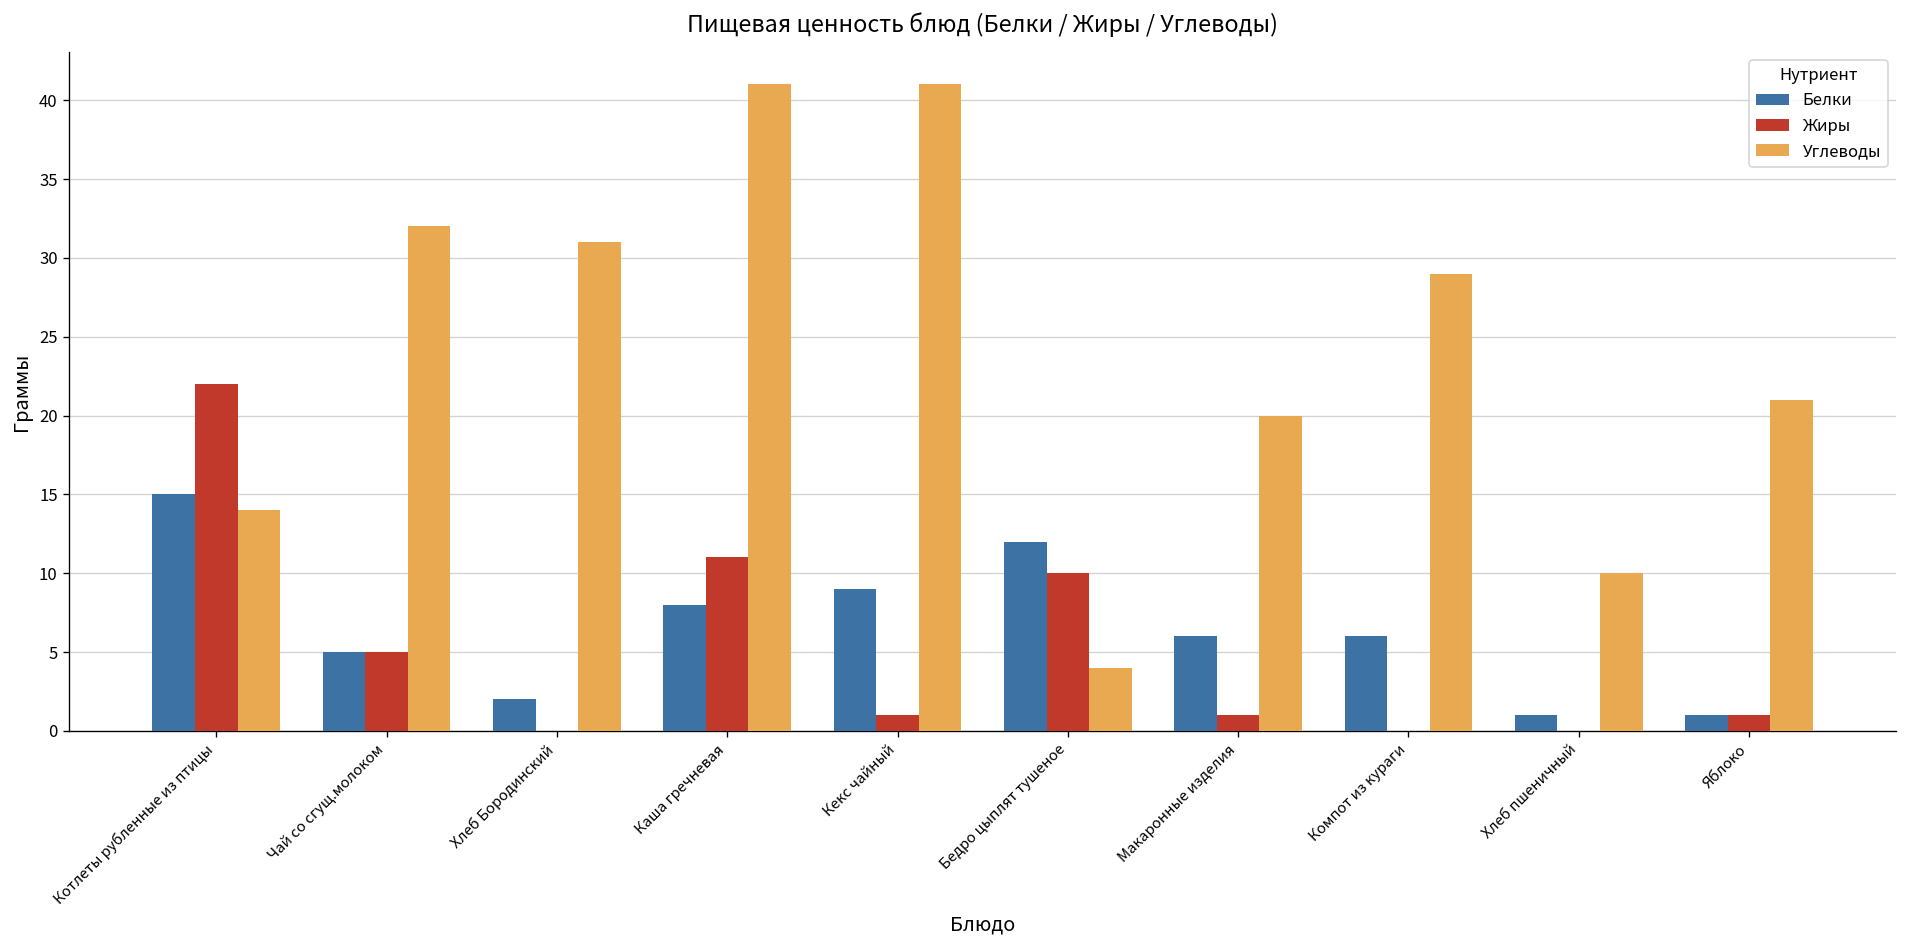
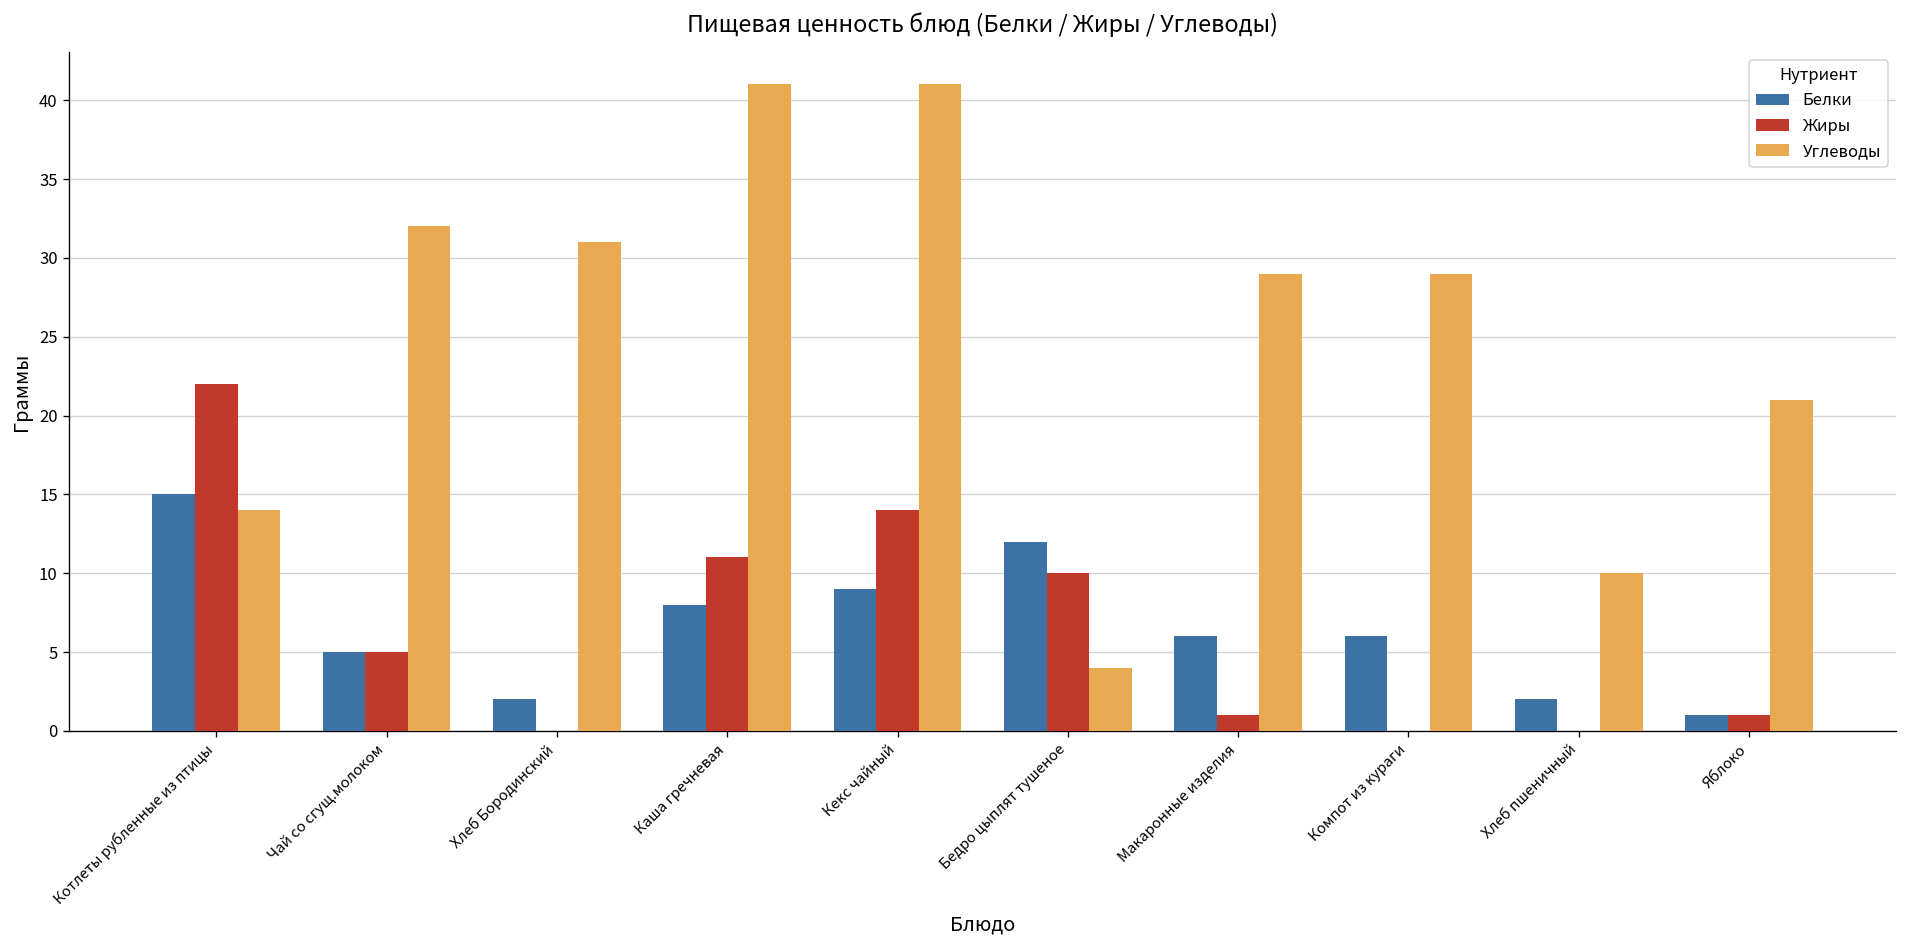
  {
    "Белки": {
      "Котлеты рубленные из птицы": 15,
      "Чай со сгущ.молоком": 5,
      "Хлеб Бородинский": 2,
      "Каша гречневая": 8,
      "Кекс чайный": 9,
      "Бедро цыплят тушеное": 12,
      "Макаронные изделия": 6,
      "Компот из кураги": 6,
-     "Хлеб пшеничный": 1,
+     "Хлеб пшеничный": 2,
      "Яблоко": 1
    },
    "Жиры": {
      "Котлеты рубленные из птицы": 22,
      "Чай со сгущ.молоком": 5,
      "Хлеб Бородинский": 0,
      "Каша гречневая": 11,
-     "Кекс чайный": 1,
+     "Кекс чайный": 14,
      "Бедро цыплят тушеное": 10,
      "Макаронные изделия": 1,
      "Компот из кураги": 0,
      "Хлеб пшеничный": 0,
      "Яблоко": 1
    },
    "Углеводы": {
      "Котлеты рубленные из птицы": 14,
      "Чай со сгущ.молоком": 32,
      "Хлеб Бородинский": 31,
      "Каша гречневая": 41,
      "Кекс чайный": 41,
      "Бедро цыплят тушеное": 4,
-     "Макаронные изделия": 20,
+     "Макаронные изделия": 29,
      "Компот из кураги": 29,
      "Хлеб пшеничный": 10,
      "Яблоко": 21
    }
  }
